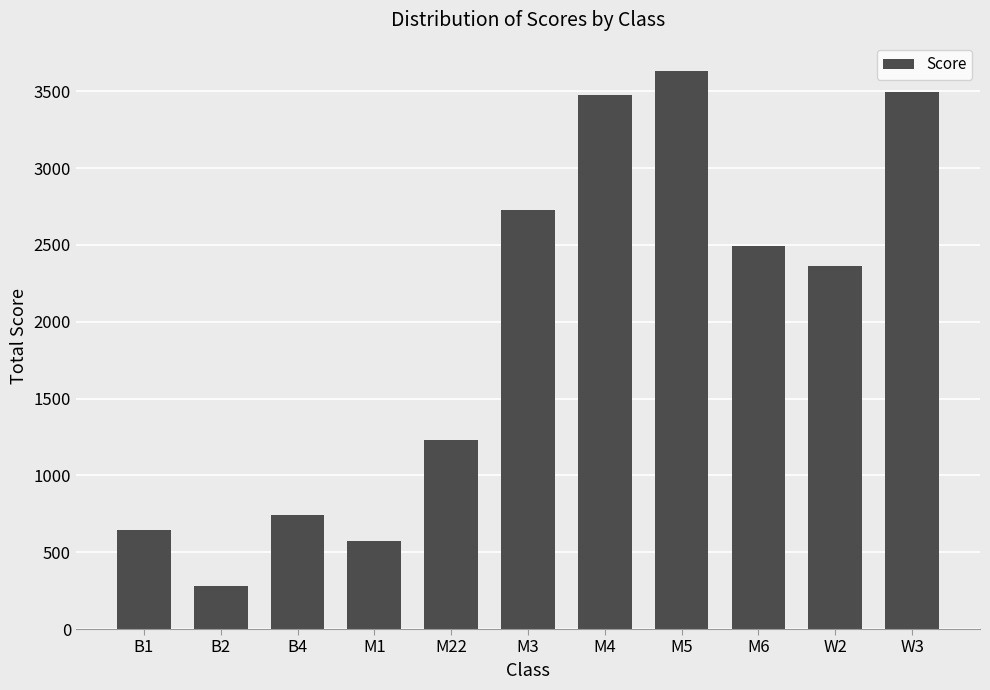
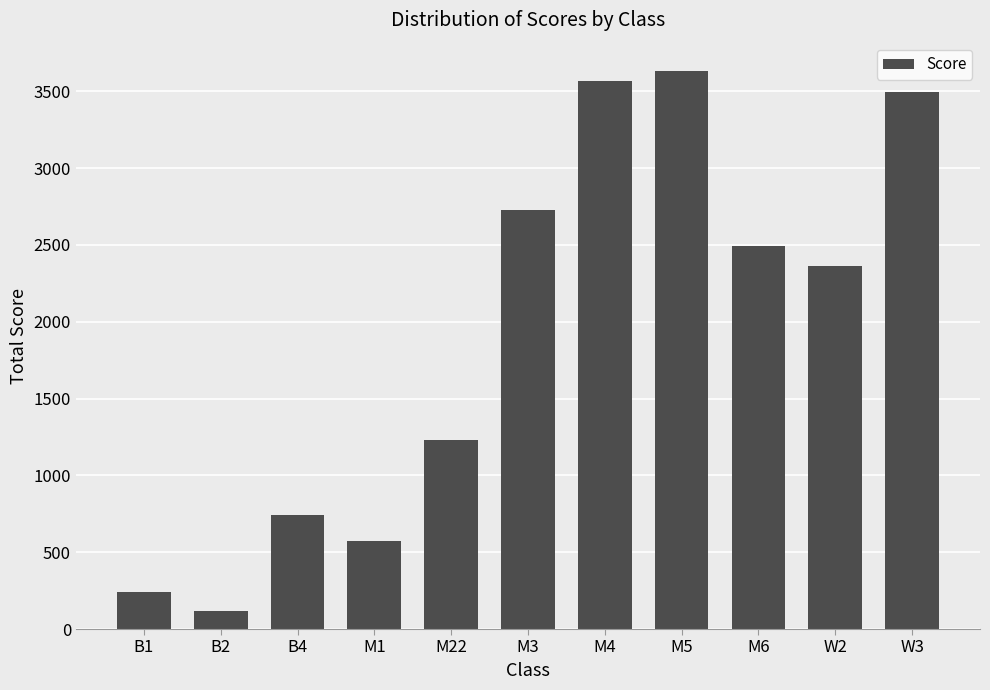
  {
-   "B1": 640,
-   "B2": 280,
+   "B1": 240,
+   "B2": 120,
    "B4": 740,
    "M1": 570,
    "M22": 1230,
    "M3": 2730,
-   "M4": 3480,
+   "M4": 3570,
    "M5": 3640,
    "M6": 2500,
    "W2": 2360,
    "W3": 3500
  }
